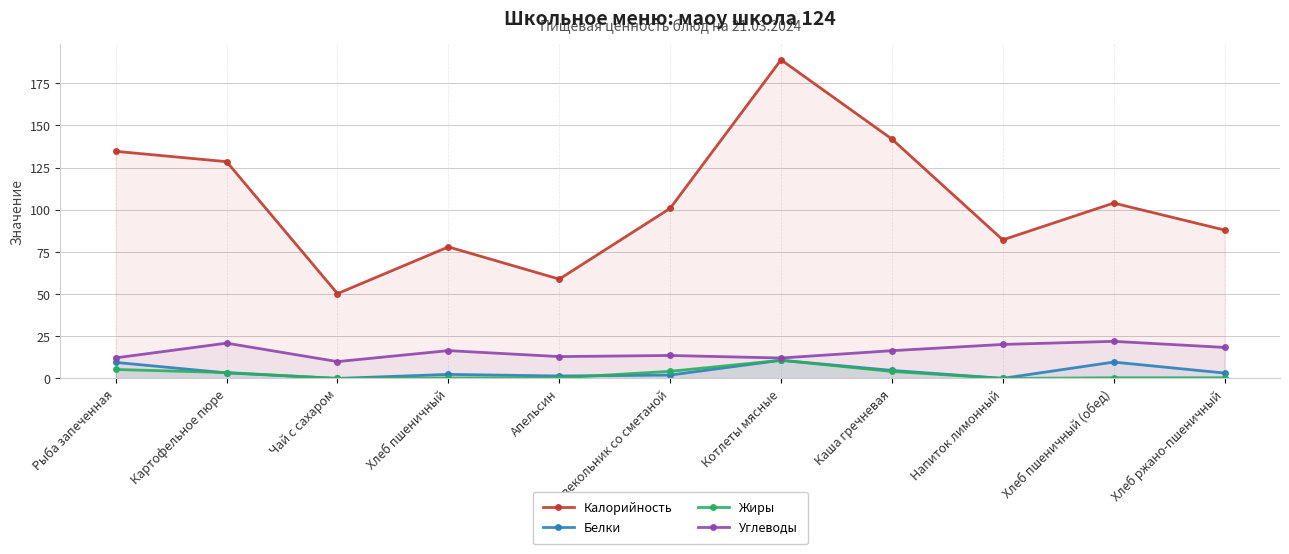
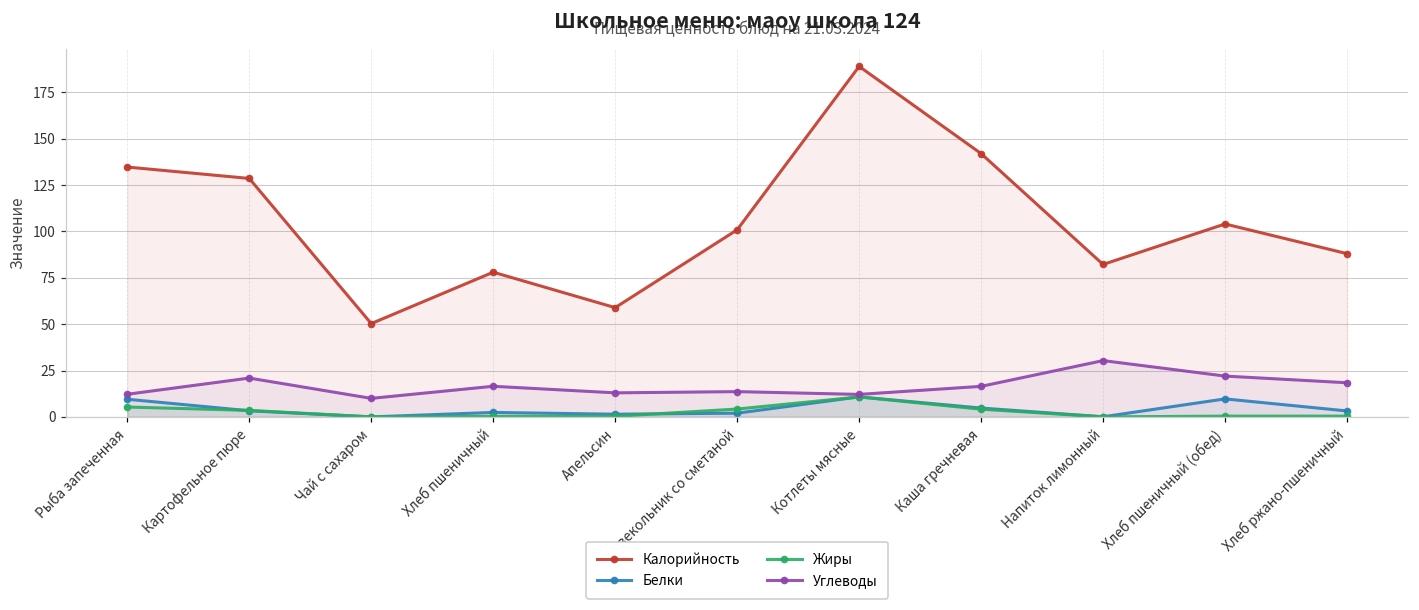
  {
    "Калорийность": {
      "Рыба запеченная": 135,
      "Картофельное пюре": 129,
      "Чай с сахаром": 50,
      "Хлеб пшеничный": 78,
      "Апельсин": 59,
      "Свекольник со сметаной": 101,
      "Котлеты мясные": 189,
      "Каша гречневая": 142,
      "Напиток лимонный": 82,
      "Хлеб пшеничный (обед)": 104,
      "Хлеб ржано-пшеничный": 88
    },
    "Белки": {
      "Рыба запеченная": 10,
      "Хлеб пшеничный": 2,
      "Свекольник со сметаной": 2,
      "Хлеб пшеничный (обед)": 10,
      "Хлеб ржано-пшеничный": 3
    },
    "Жиры": {
      "Рыба запеченная": 5,
      "Хлеб пшеничный": 0,
      "Свекольник со сметаной": 4,
      "Хлеб пшеничный (обед)": 0,
      "Хлеб ржано-пшеничный": 0
    },
    "Углеводы": {
      "Рыба запеченная": 12,
      "Картофельное пюре": 21,
      "Чай с сахаром": 10,
      "Хлеб пшеничный": 17,
      "Апельсин": 13,
      "Свекольник со сметаной": 14,
      "Каша гречневая": 16,
-     "Напиток лимонный": 20,
+     "Напиток лимонный": 30,
      "Хлеб пшеничный (обед)": 22,
      "Хлеб ржано-пшеничный": 18
    }
  }
